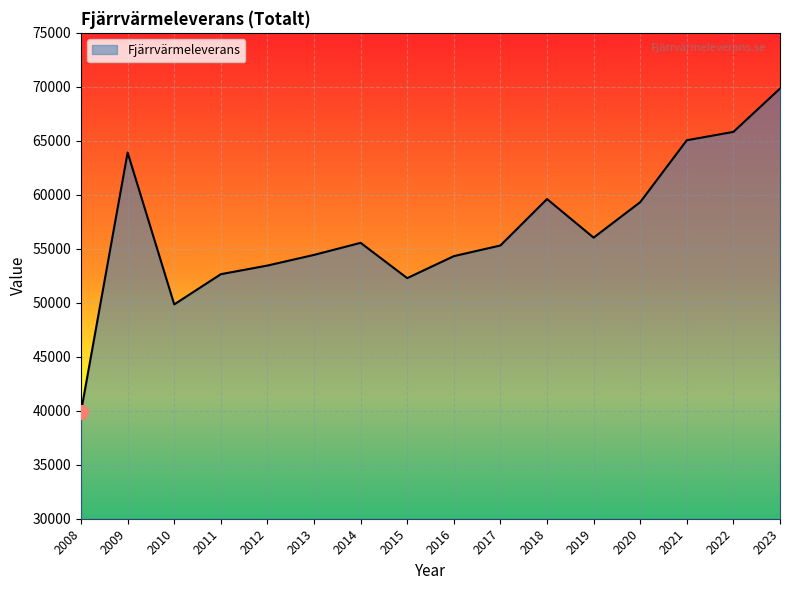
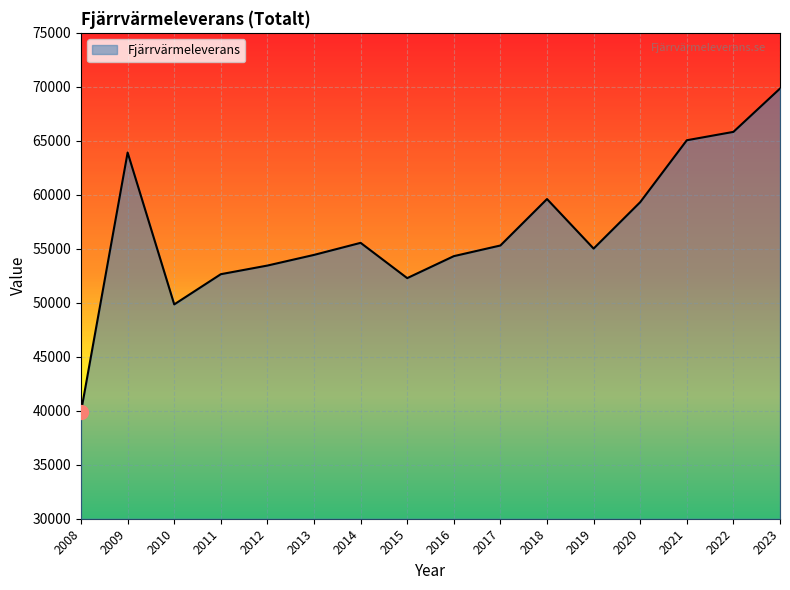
  {
    "Fjärrvärmeleverans": {
      "2009": 63900,
      "2010": 49900,
      "2011": 52600,
      "2012": 53400,
      "2013": 54400,
      "2014": 55600,
      "2015": 52300,
      "2016": 54300,
      "2017": 55300,
      "2018": 59600,
-     "2019": 56000,
+     "2019": 55000,
      "2020": 59300,
      "2021": 65100,
      "2022": 65800,
      "2023": 69800
    }
  }
